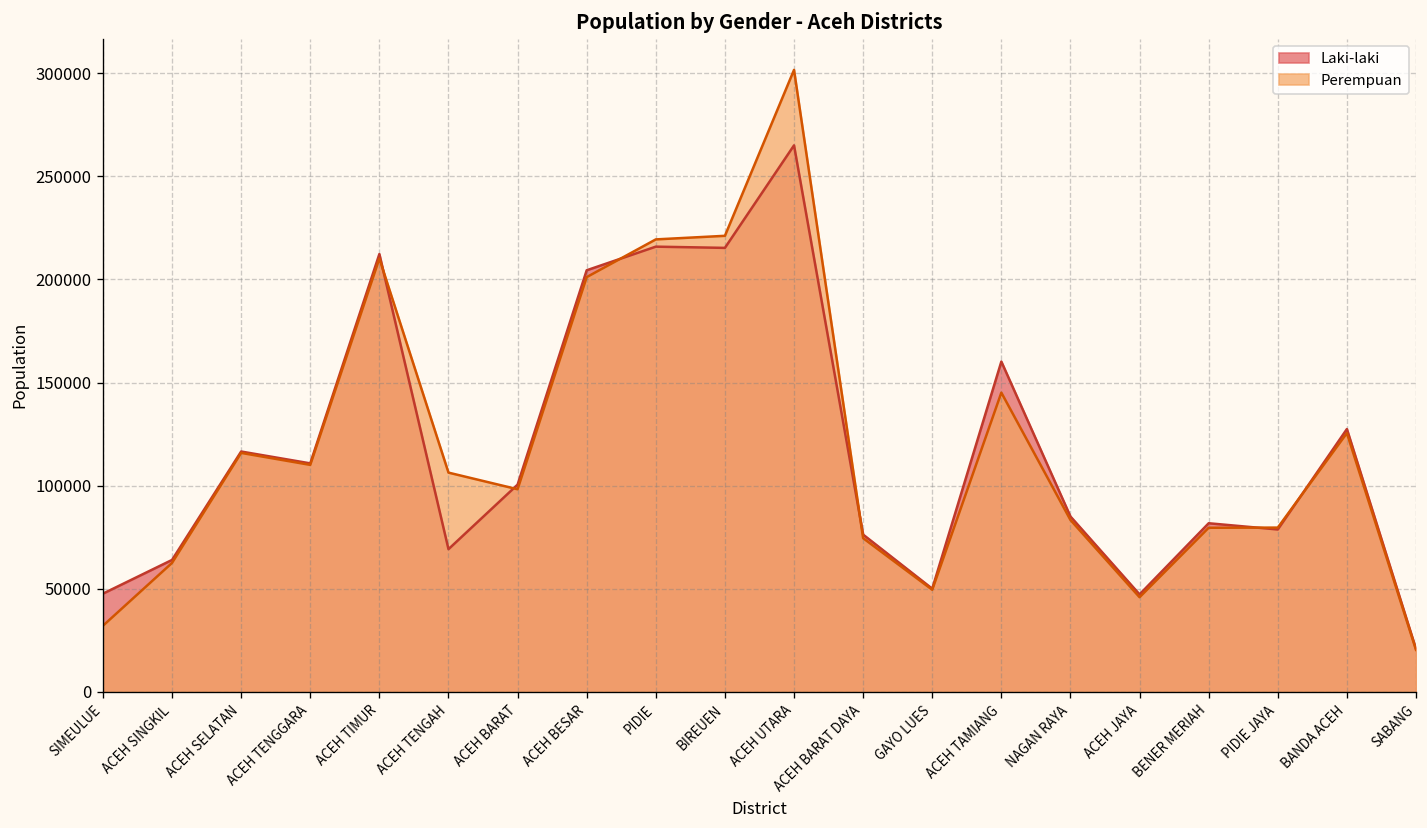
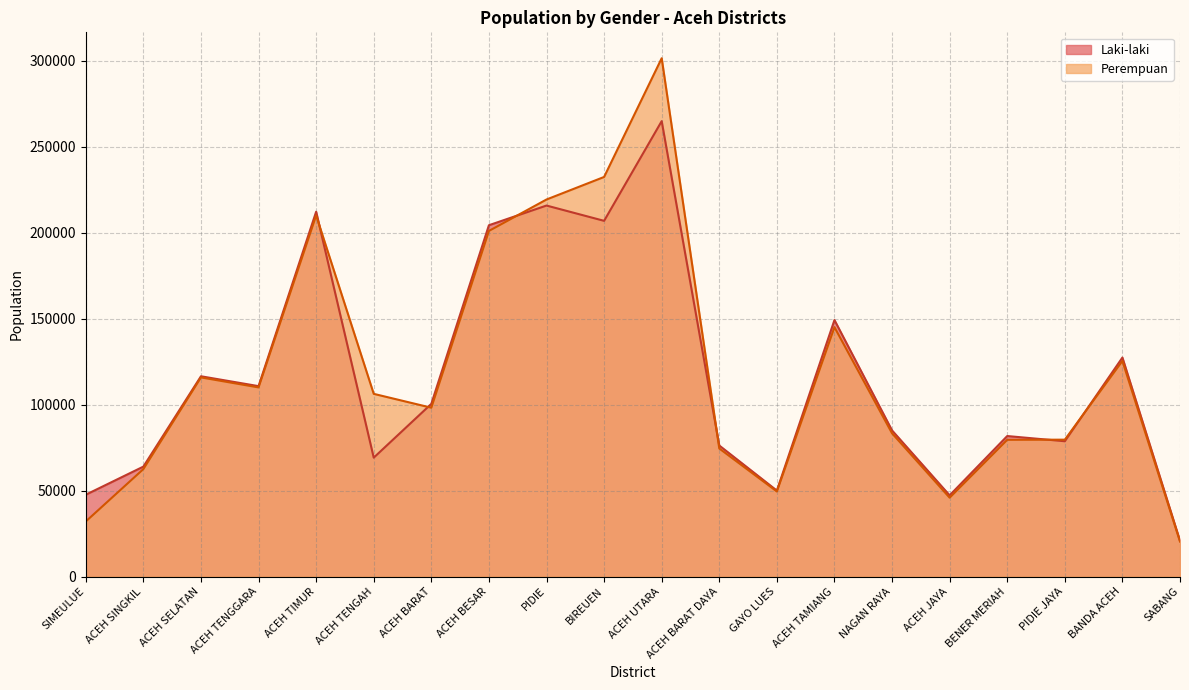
  {
    "Laki-laki": {
      "SIMEULUE": 48000,
      "ACEH TIMUR": 212000,
      "ACEH TENGAH": 69000,
      "ACEH BARAT": 100000,
      "ACEH BESAR": 204000,
      "PIDIE": 216000,
-     "BIREUEN": 215000,
+     "BIREUEN": 207000,
      "ACEH UTARA": 265000,
      "ACEH BARAT DAYA": 76000,
-     "ACEH TAMIANG": 160000,
+     "ACEH TAMIANG": 149000,
      "NAGAN RAYA": 85000,
      "BENER MERIAH": 82000,
      "BANDA ACEH": 127000
    },
    "Perempuan": {
      "SIMEULUE": 32000,
      "ACEH TIMUR": 210000,
      "ACEH TENGAH": 106000,
      "ACEH BARAT": 98000,
      "ACEH BESAR": 201000,
      "PIDIE": 219000,
-     "BIREUEN": 221000,
+     "BIREUEN": 233000,
      "ACEH UTARA": 302000,
      "ACEH BARAT DAYA": 75000,
      "ACEH TAMIANG": 145000,
      "NAGAN RAYA": 83000,
      "BENER MERIAH": 80000,
      "BANDA ACEH": 125000
    }
  }
